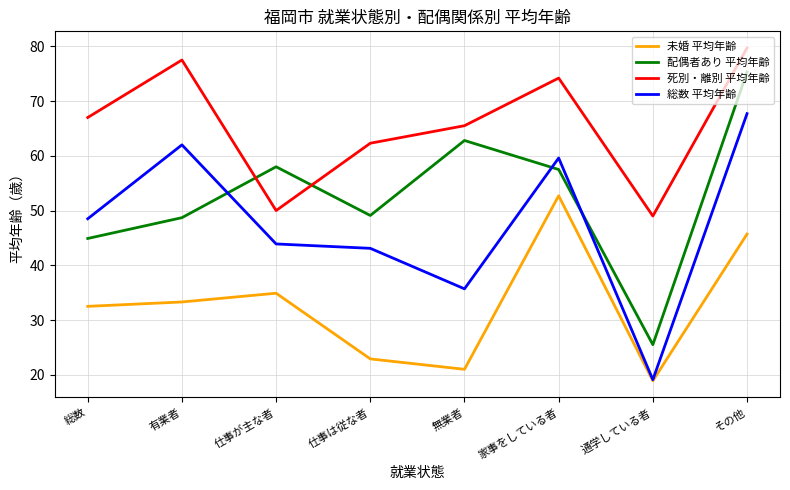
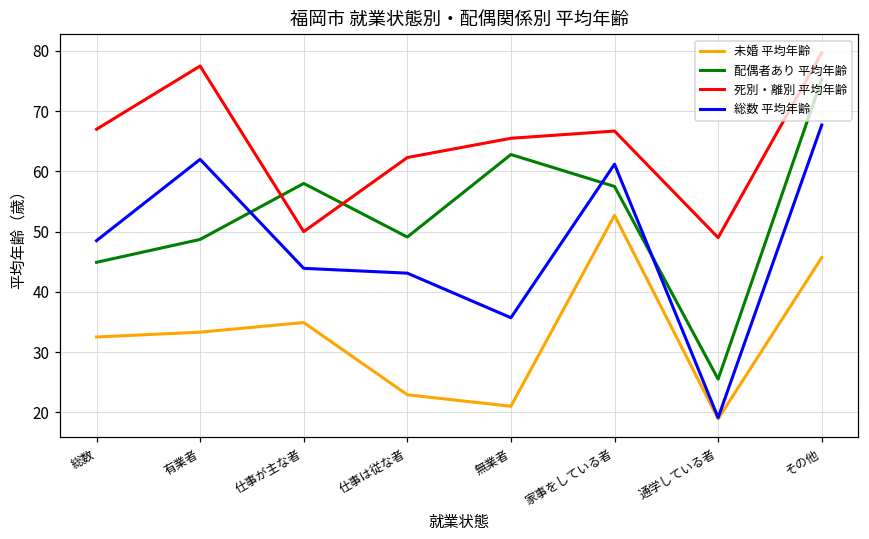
  {
    "未婚 平均年齢": {
      "総数": 33,
      "有業者": 33,
      "仕事が主な者": 35,
      "仕事は従な者": 23,
      "無業者": 21,
      "家事をしている者": 53,
      "その他": 46
    },
    "配偶者あり 平均年齢": {
      "総数": 45,
      "有業者": 49,
      "仕事が主な者": 58,
      "仕事は従な者": 49,
      "無業者": 63,
      "家事をしている者": 58,
      "通学している者": 26
    },
    "死別・離別 平均年齢": {
      "総数": 67,
      "有業者": 78,
      "仕事が主な者": 50,
      "仕事は従な者": 62,
      "無業者": 66,
-     "家事をしている者": 74,
+     "家事をしている者": 67,
      "通学している者": 49
    },
    "総数 平均年齢": {
      "総数": 49,
      "有業者": 62,
      "仕事が主な者": 44,
      "仕事は従な者": 43,
      "無業者": 36,
-     "家事をしている者": 60,
+     "家事をしている者": 61,
      "その他": 68
    }
  }
